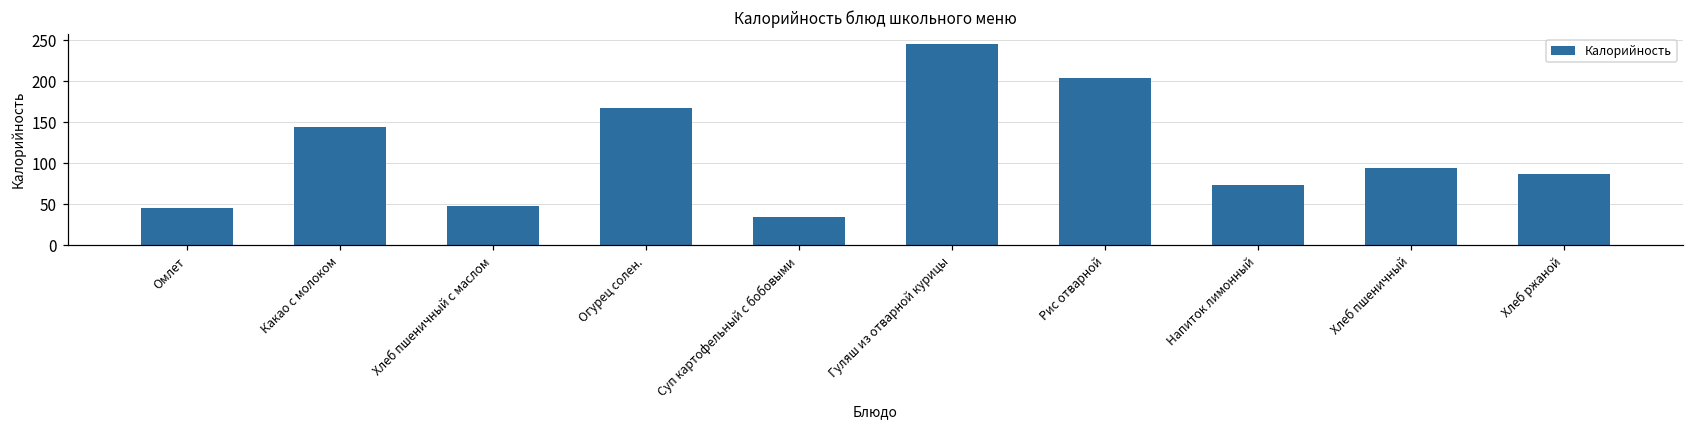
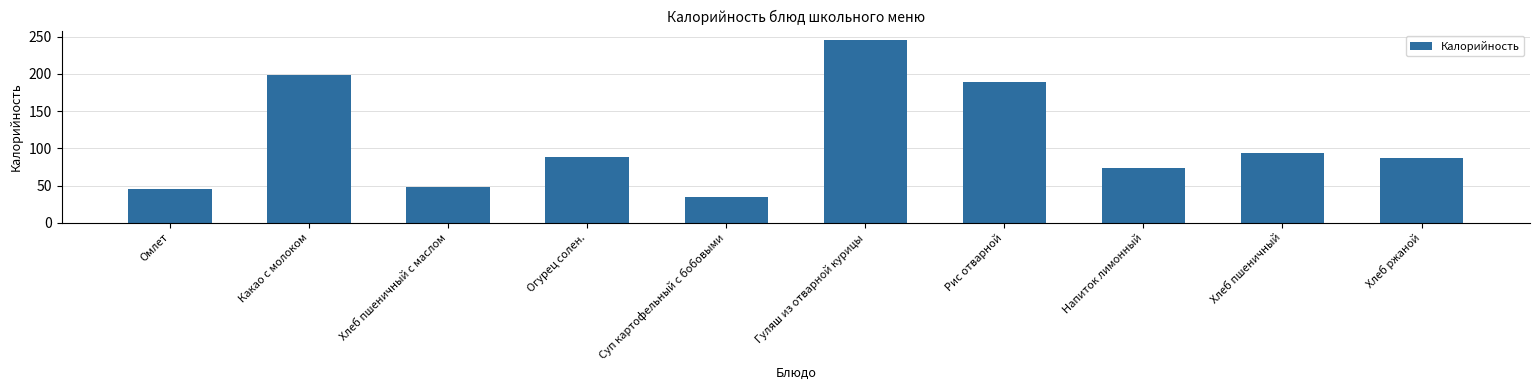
  {
    "Омлет": 50,
-   "Какао с молоком": 140,
+   "Какао с молоком": 200,
    "Хлеб пшеничный с маслом": 50,
-   "Огурец солен.": 170,
+   "Огурец солен.": 90,
    "Суп картофельный с бобовыми": 30,
    "Гуляш из отварной курицы": 250,
-   "Рис отварной": 200,
+   "Рис отварной": 190,
    "Напиток лимонный": 70,
    "Хлеб пшеничный": 90,
    "Хлеб ржаной": 90
  }
